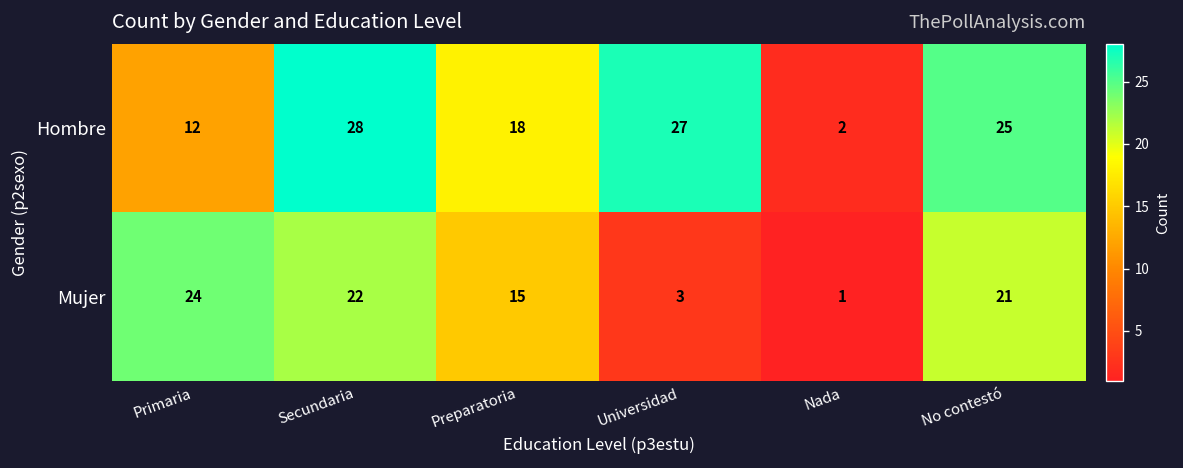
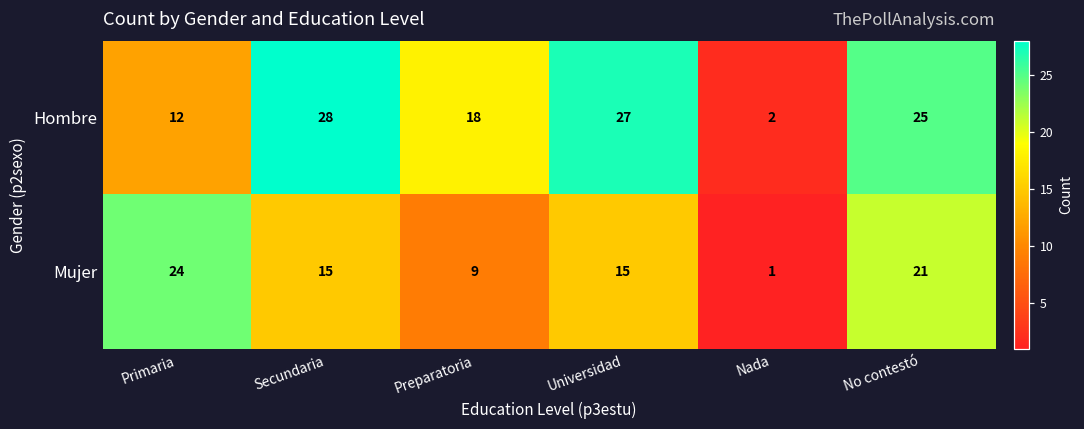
  {
    "Hombre": {
      "Primaria": 12,
      "Secundaria": 28,
      "Preparatoria": 18,
      "Universidad": 27,
      "Nada": 2,
      "No contestó": 25
    },
    "Mujer": {
      "Primaria": 24,
-     "Secundaria": 22,
-     "Preparatoria": 15,
-     "Universidad": 3,
+     "Secundaria": 15,
+     "Preparatoria": 9,
+     "Universidad": 15,
      "Nada": 1,
      "No contestó": 21
    }
  }
